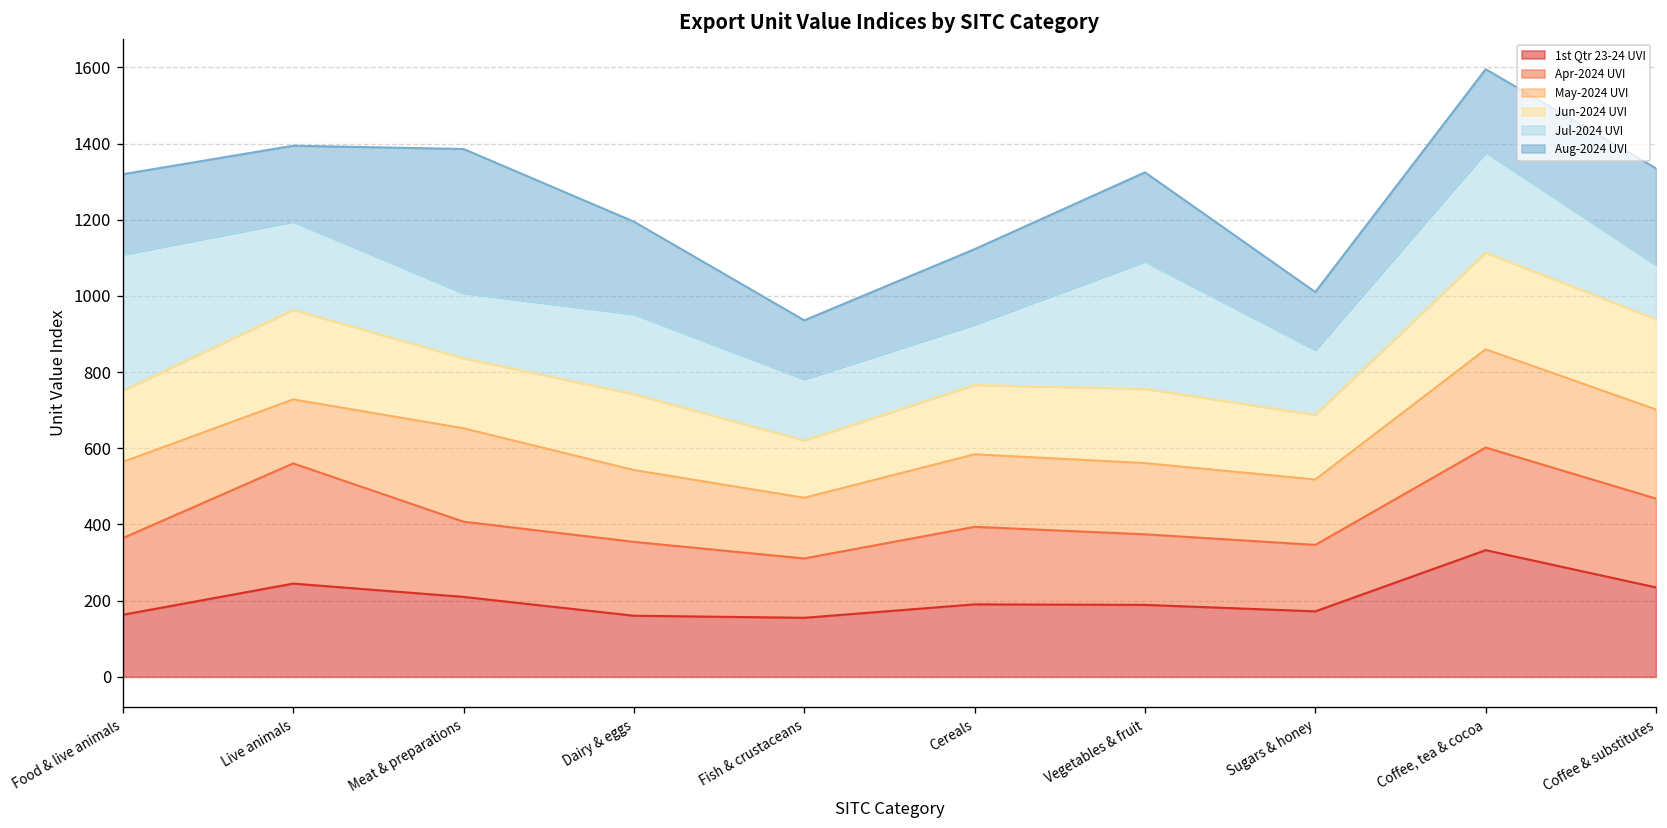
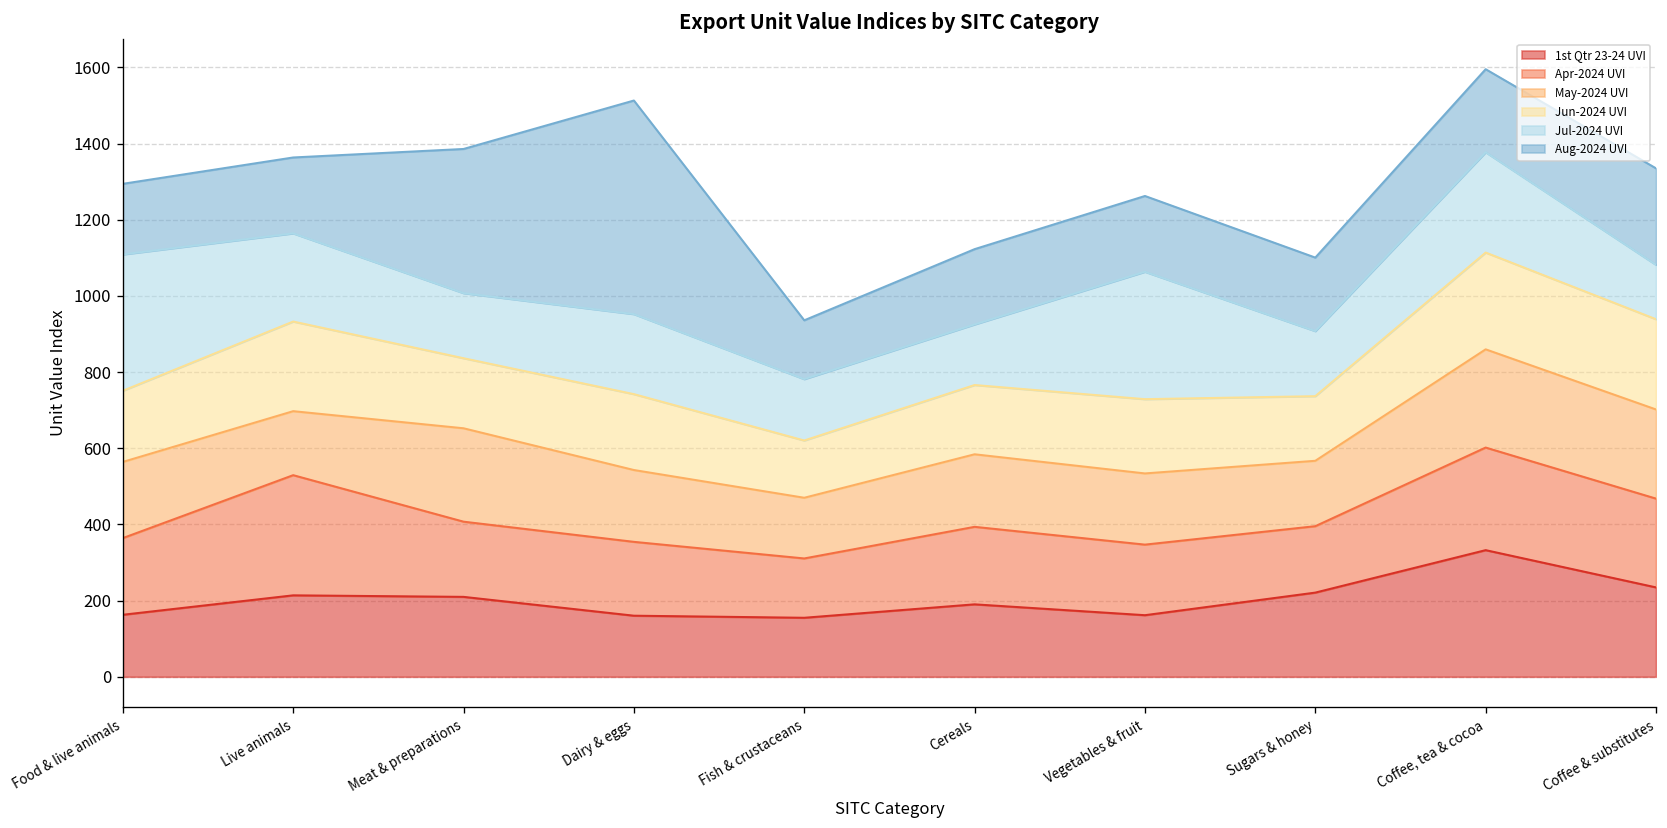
  {
    "1st Qtr 23-24 UVI": {
      "Food & live animals": 160,
-     "Live animals": 240,
+     "Live animals": 210,
      "Meat & preparations": 210,
      "Dairy & eggs": 160,
      "Fish & crustaceans": 150,
      "Cereals": 190,
-     "Vegetables & fruit": 190,
-     "Sugars & honey": 170,
+     "Vegetables & fruit": 160,
+     "Sugars & honey": 220,
      "Coffee, tea & cocoa": 330,
      "Coffee & substitutes": 230
    },
    "Jul-2024 UVI": {
      "Food & live animals": 360,
      "Live animals": 230,
      "Meat & preparations": 170,
      "Dairy & eggs": 210,
      "Fish & crustaceans": 160,
      "Cereals": 160,
      "Vegetables & fruit": 330,
      "Sugars & honey": 170,
      "Coffee, tea & cocoa": 260,
      "Coffee & substitutes": 140
    },
    "Aug-2024 UVI": {
-     "Food & live animals": 210,
+     "Food & live animals": 190,
      "Live animals": 200,
      "Meat & preparations": 380,
-     "Dairy & eggs": 240,
+     "Dairy & eggs": 560,
      "Fish & crustaceans": 150,
      "Cereals": 200,
-     "Vegetables & fruit": 230,
-     "Sugars & honey": 150,
+     "Vegetables & fruit": 200,
+     "Sugars & honey": 190,
      "Coffee, tea & cocoa": 220,
      "Coffee & substitutes": 250
    }
  }
